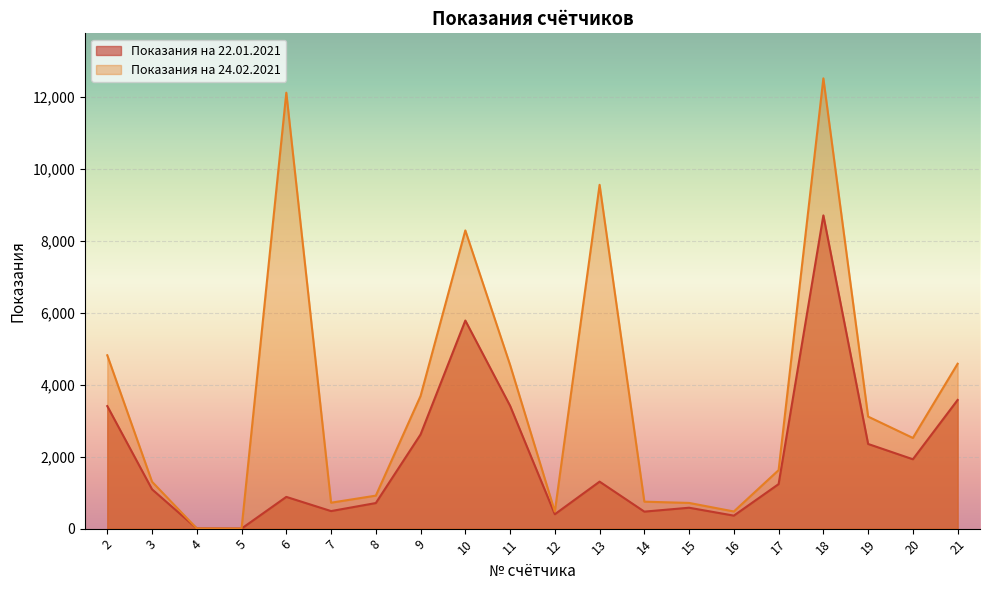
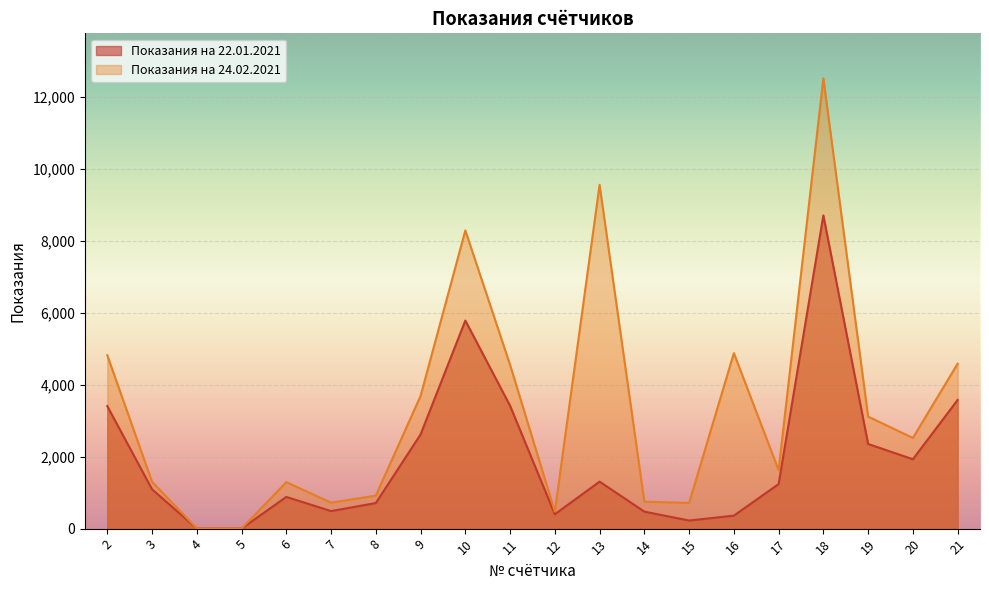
  {
    "Показания на 22.01.2021": {
      "2": "3,400",
      "3": "1,100",
      "6": "900",
      "7": "500",
      "8": "700",
      "9": "2,600",
      "10": "5,800",
      "11": "3,400",
      "12": "400",
      "13": "1,300",
      "14": "500",
-     "15": "600",
+     "15": "200",
      "16": "400",
      "17": "1,200",
      "18": "8,700",
      "19": "2,400",
      "20": "1,900",
      "21": "3,600"
    },
    "Показания на 24.02.2021": {
      "2": "4,800",
      "3": "1,300",
-     "6": "12,100",
+     "6": "1,300",
      "7": "700",
      "8": "900",
      "9": "3,700",
      "10": "8,300",
      "11": "4,600",
      "12": "500",
      "13": "9,600",
      "14": "700",
      "15": "700",
-     "16": "500",
+     "16": "4,900",
      "17": "1,600",
      "18": "12,500",
      "19": "3,100",
      "20": "2,500",
      "21": "4,600"
    }
  }
